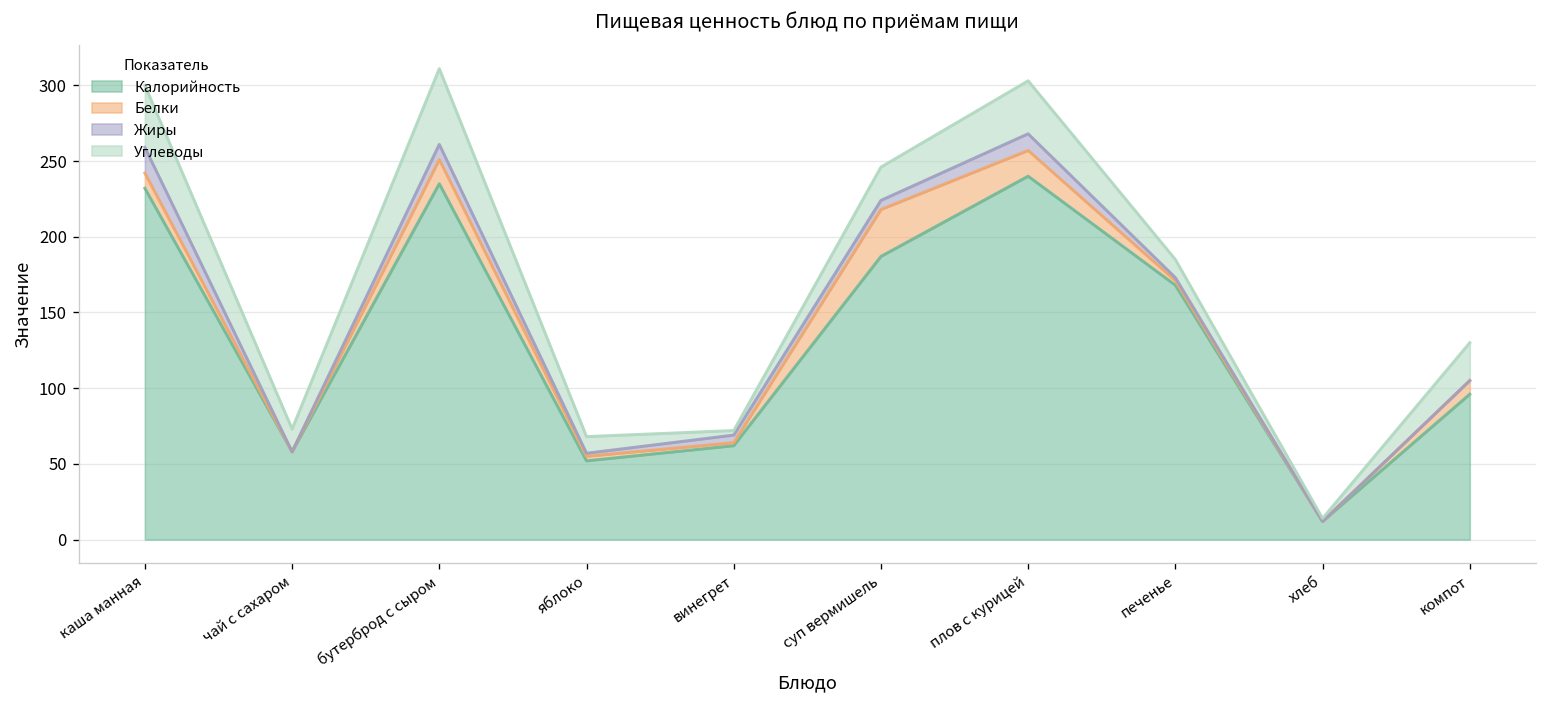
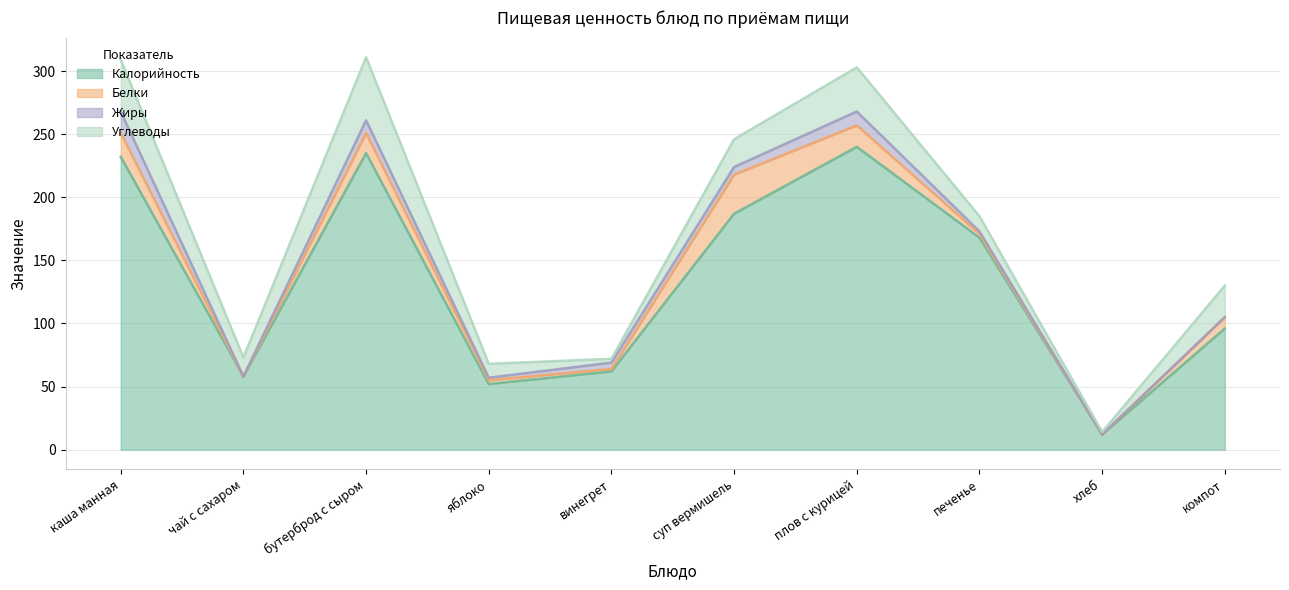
  {
    "Белки": {
-     "каша манная": 10,
+     "каша манная": 19,
      "бутерброд с сыром": 16,
      "суп вермишель": 31,
      "плов с курицей": 17
    }
  }
